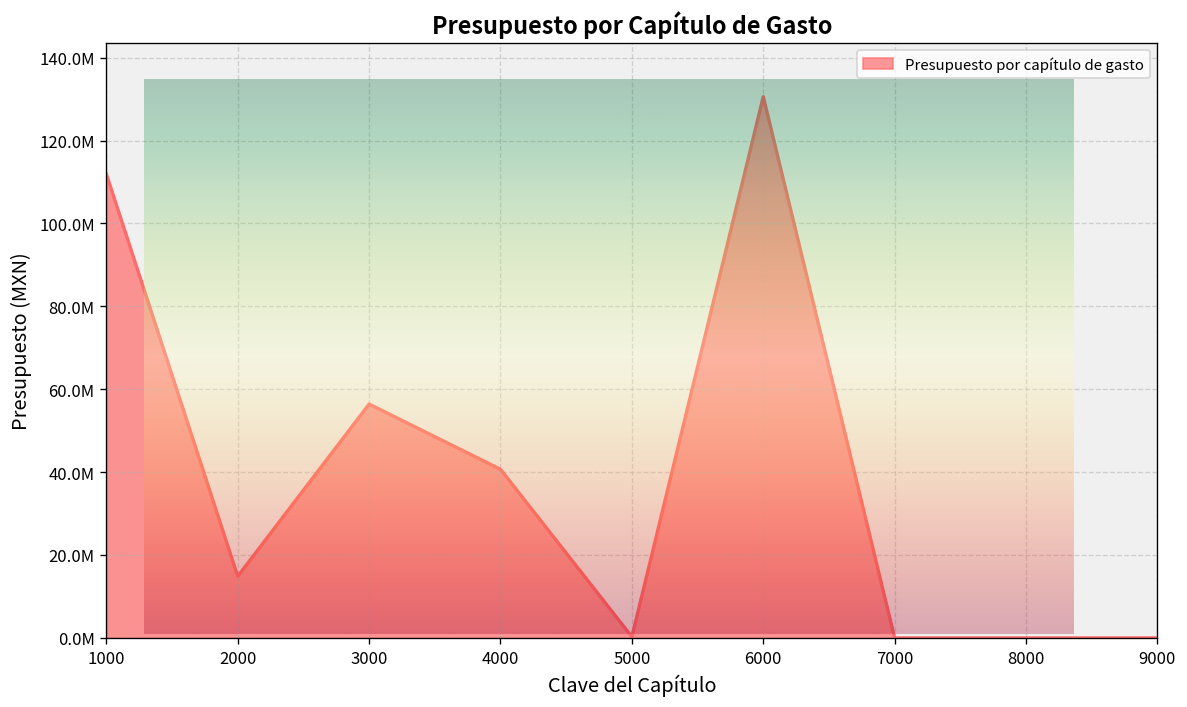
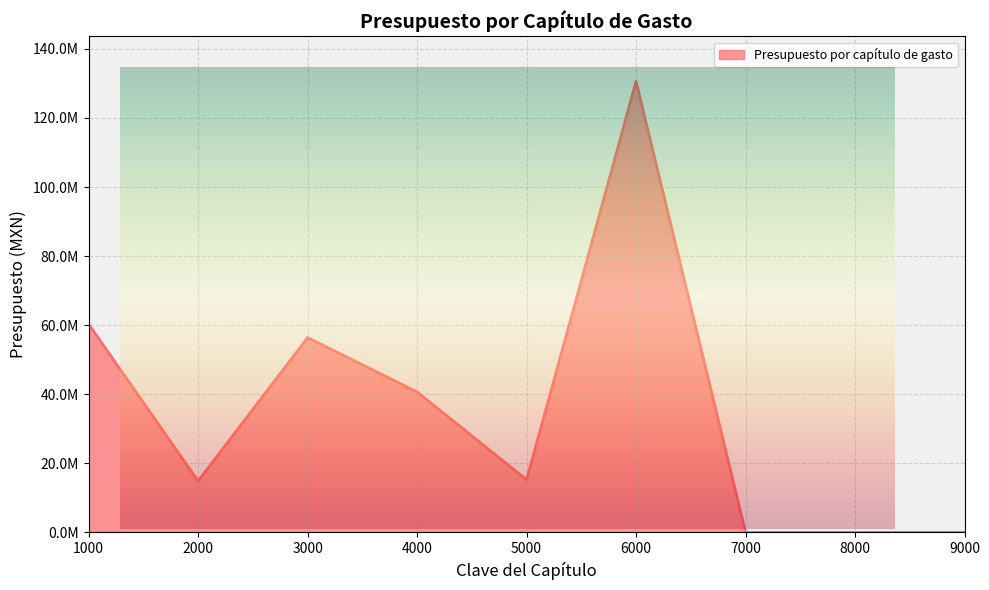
  {
-   "1000": 112000000,
+   "1000": 60000000,
    "2000": 15000000,
    "3000": 56000000,
    "4000": 41000000,
-   "5000": 0,
+   "5000": 15000000,
    "6000": 131000000,
    "7000": 0,
    "8000": 0,
    "9000": 0
  }
